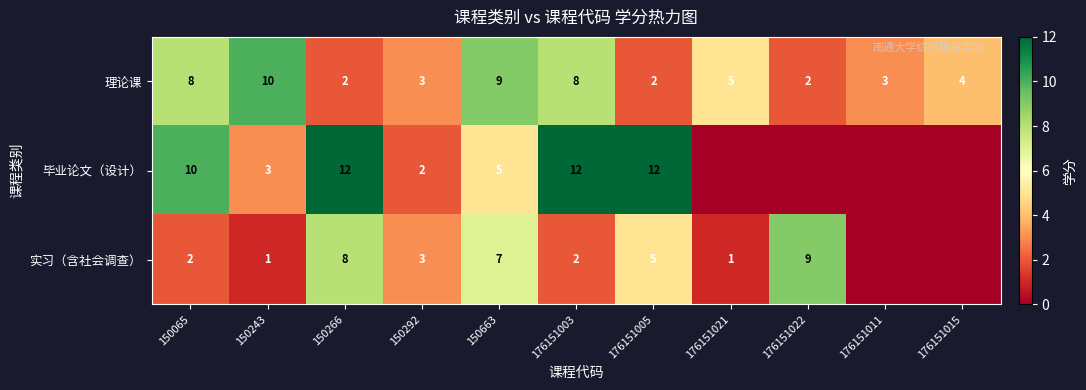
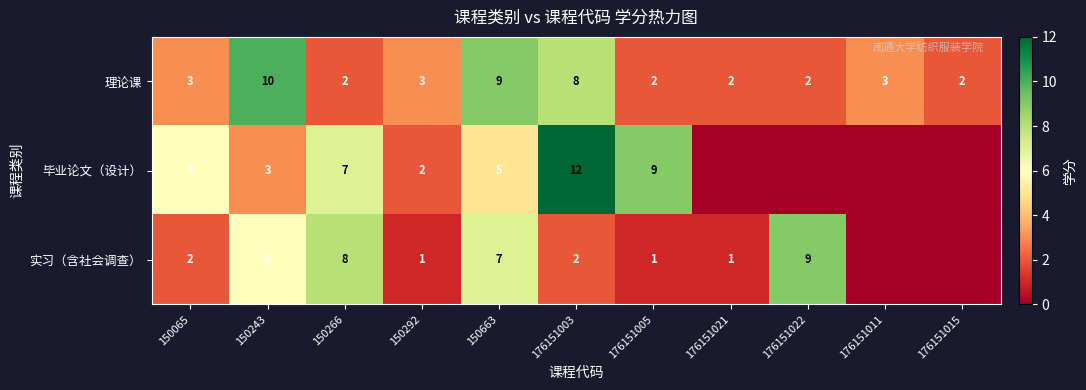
  {
    "理论课": {
-     "150065": 8,
+     "150065": 3,
      "150243": 10,
      "150266": 2,
      "150292": 3,
      "150663": 9,
      "176151003": 8,
      "176151005": 2,
-     "176151021": 5,
+     "176151021": 2,
      "176151022": 2,
      "176151011": 3,
-     "176151015": 4
+     "176151015": 2
    },
    "毕业论文（设计）": {
-     "150065": 10,
+     "150065": 6,
      "150243": 3,
-     "150266": 12,
+     "150266": 7,
      "150292": 2,
      "150663": 5,
      "176151003": 12,
-     "176151005": 12
+     "176151005": 9
    },
    "实习（含社会调查）": {
      "150065": 2,
-     "150243": 1,
+     "150243": 6,
      "150266": 8,
-     "150292": 3,
+     "150292": 1,
      "150663": 7,
      "176151003": 2,
-     "176151005": 5,
+     "176151005": 1,
      "176151021": 1,
      "176151022": 9
    }
  }
